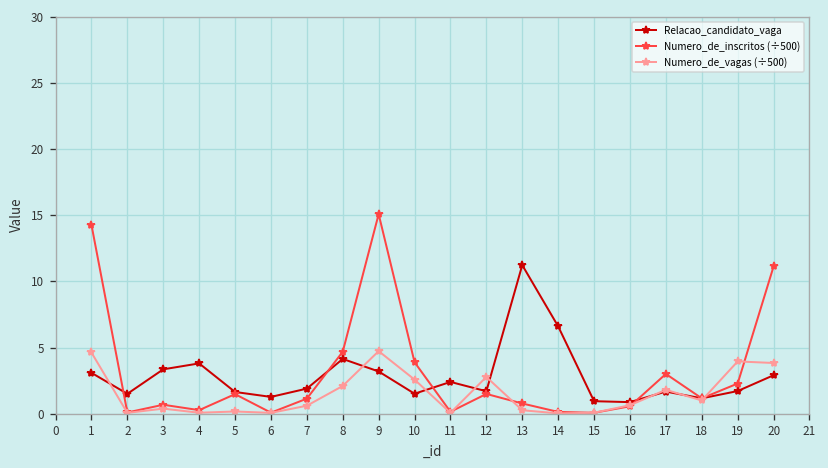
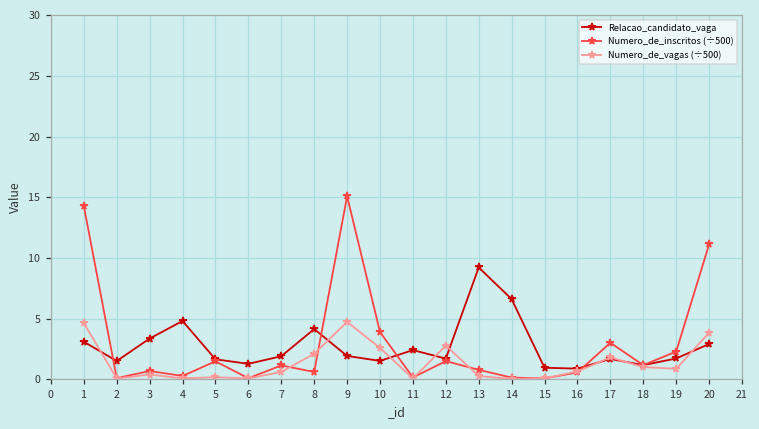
  {
    "Relacao_candidato_vaga": {
      "1": 3.1,
      "2": 1.5,
      "3": 3.4,
-     "4": 3.8,
+     "4": 4.8,
      "6": 1.3,
      "7": 1.9,
      "8": 4.1,
-     "9": 3.2,
+     "9": 1.9,
      "10": 1.5,
      "11": 2.4,
-     "13": 11.2,
+     "13": 9.2,
      "14": 6.6,
      "15": 0.9,
      "16": 0.9,
      "19": 1.7,
      "20": 2.9
    },
    "Numero_de_inscritos (÷500)": {
      "1": 14.3,
      "3": 0.7,
      "7": 1.1,
-     "8": 4.7,
+     "8": 0.6,
      "9": 15.1,
      "10": 3.9,
      "13": 0.8,
      "17": 3.0,
      "19": 2.3,
      "20": 11.1
    },
    "Numero_de_vagas (÷500)": {
      "1": 4.6,
      "3": 0.4,
      "5": 0.2,
      "7": 0.6,
      "8": 2.1,
      "9": 4.7,
      "10": 2.6,
      "12": 2.8,
      "13": 0.3,
-     "19": 4.0,
+     "19": 0.9,
      "20": 3.8
    }
  }
